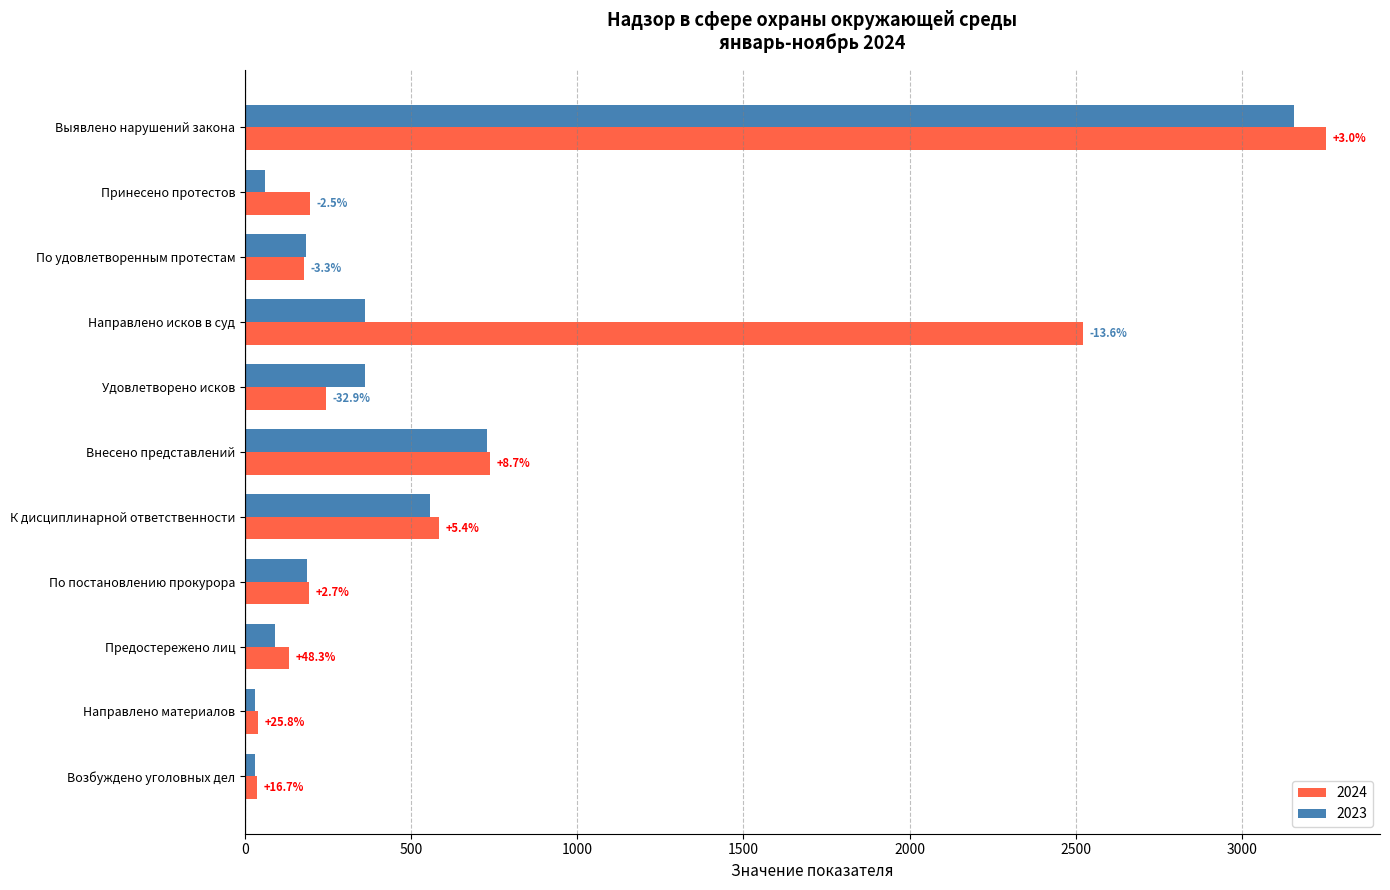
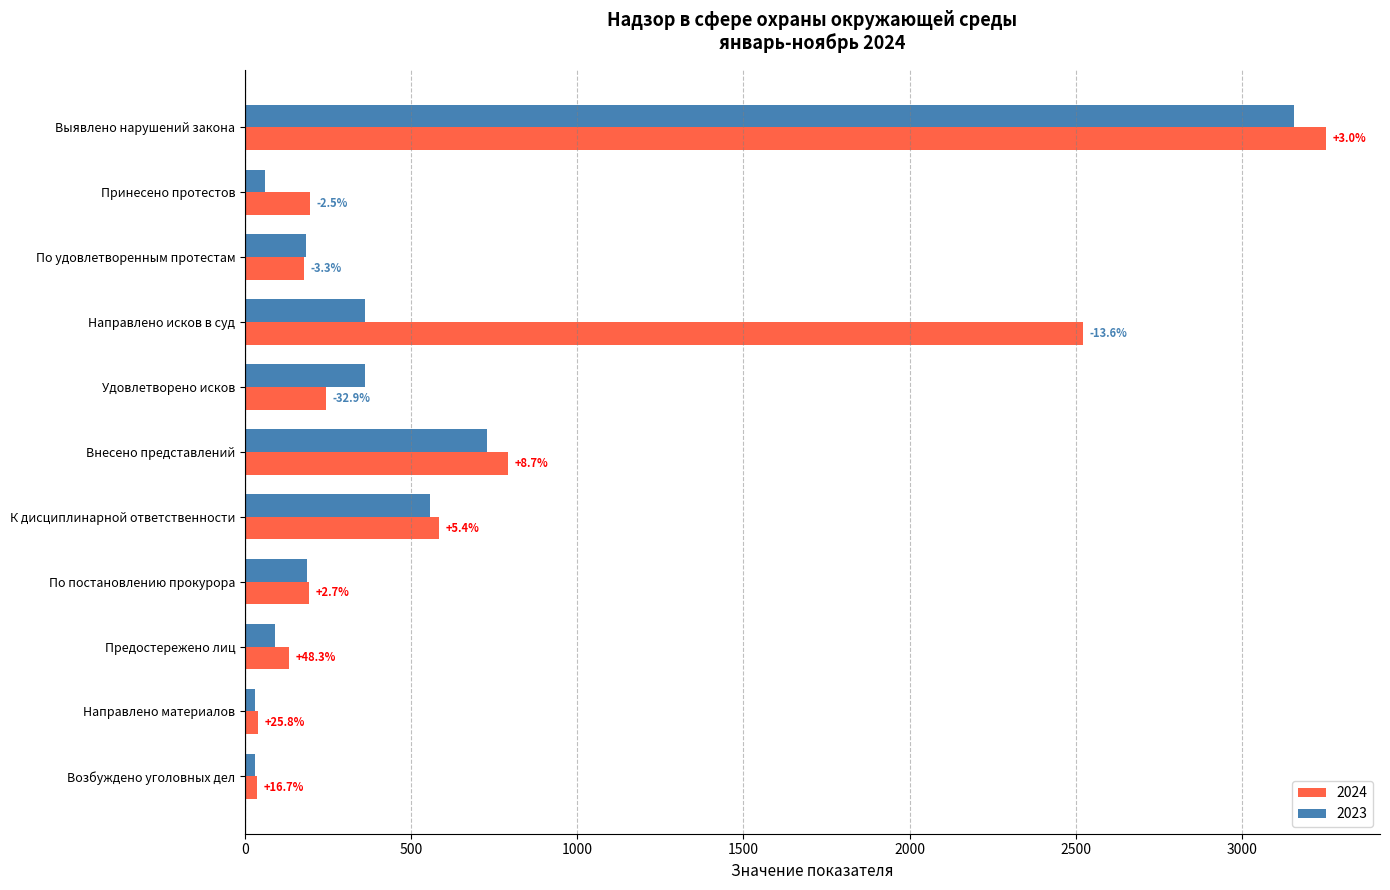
  {
    "2024": {
-     "Внесено представлений": 740
+     "Внесено представлений": 790
    },
    "2023": {
      "Выявлено нарушений закона": 3160,
      "Принесено протестов": 60,
      "По удовлетворенным протестам": 180,
      "Направлено исков в суд": 360,
      "Удовлетворено исков": 360,
      "Внесено представлений": 730,
      "К дисциплинарной ответственности": 560,
      "По постановлению прокурора": 190,
      "Предостережено лиц": 90,
      "Направлено материалов": 30,
      "Возбуждено уголовных дел": 30
    }
  }
